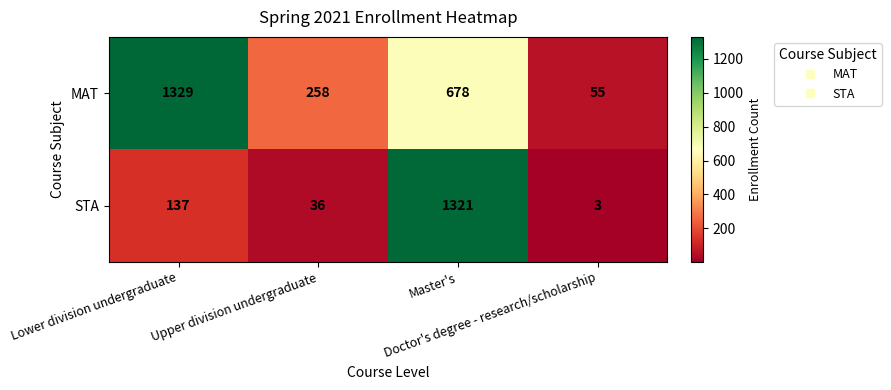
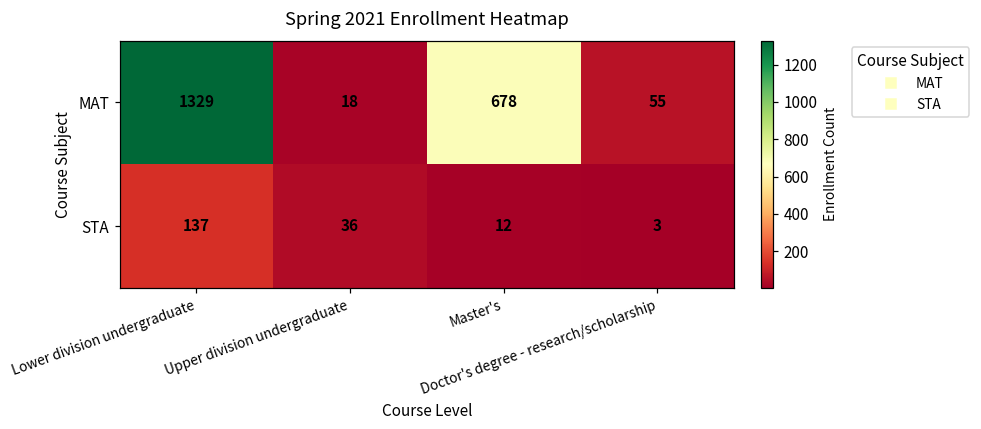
  {
    "MAT": {
      "Lower division undergraduate": 1329,
-     "Upper division undergraduate": 258,
+     "Upper division undergraduate": 18,
      "Master's": 678,
      "Doctor's degree - research/scholarship": 55
    },
    "STA": {
      "Lower division undergraduate": 137,
      "Upper division undergraduate": 36,
-     "Master's": 1321,
+     "Master's": 12,
      "Doctor's degree - research/scholarship": 3
    }
  }
